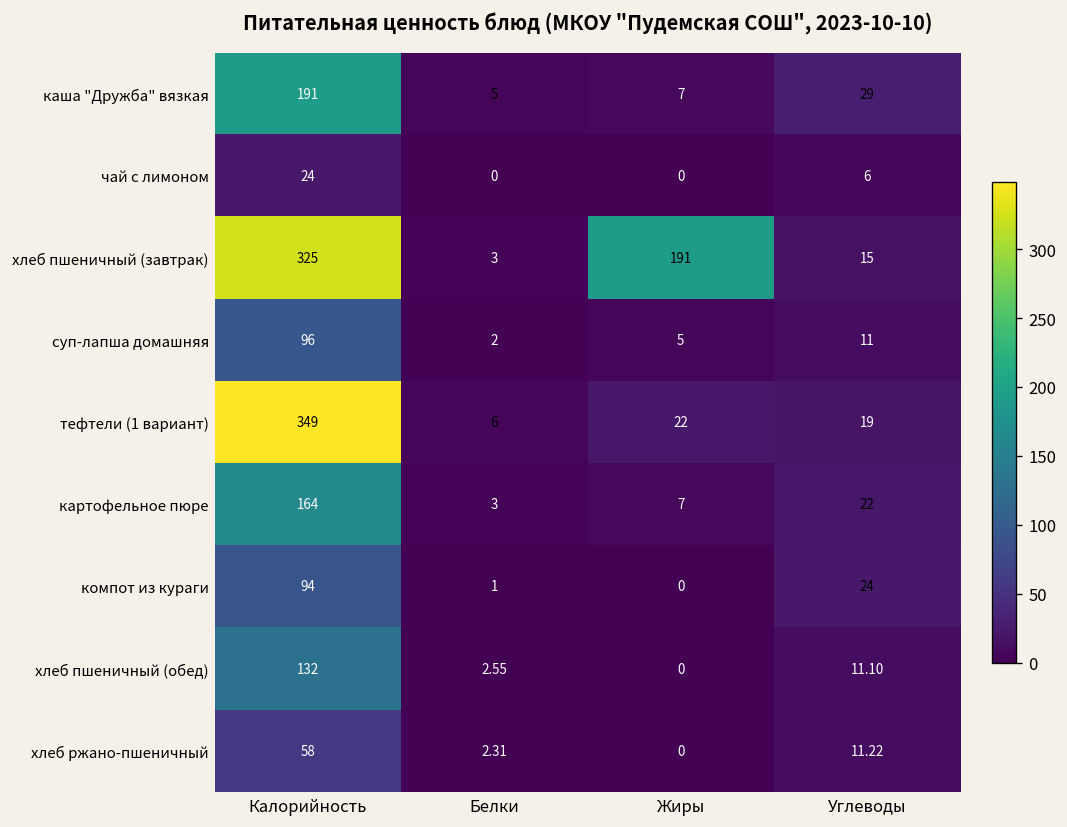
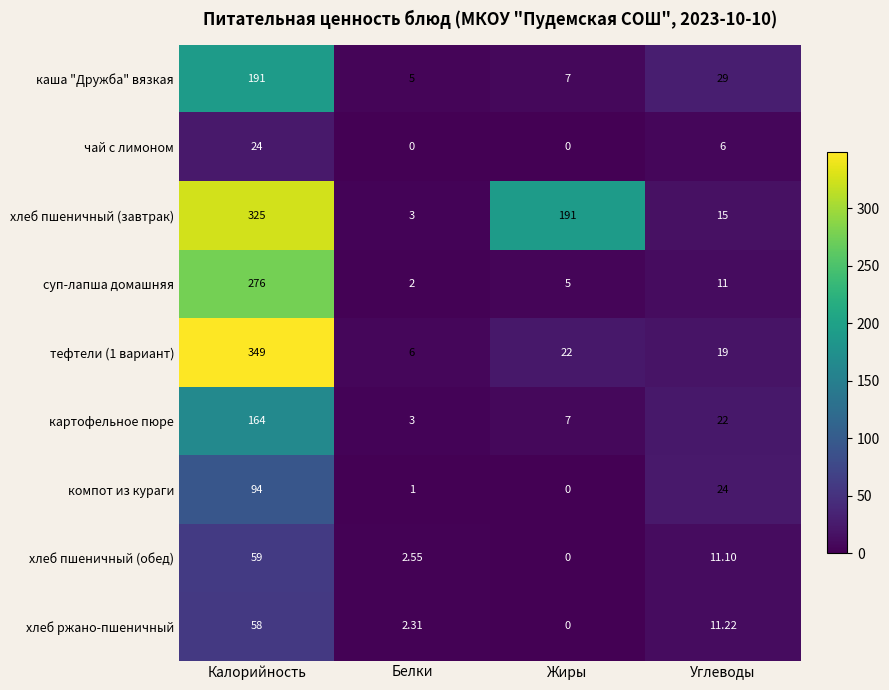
  {
    "каша \"Дружба\" вязкая": {
      "Калорийность": 191,
      "Белки": 5,
      "Жиры": 7,
      "Углеводы": 29
    },
    "чай с лимоном": {
      "Калорийность": 24,
      "Белки": 0,
      "Жиры": 0,
      "Углеводы": 6
    },
    "хлеб пшеничный (завтрак)": {
      "Калорийность": 325,
      "Белки": 3,
      "Жиры": 191,
      "Углеводы": 15
    },
    "суп-лапша домашняя": {
-     "Калорийность": 96,
+     "Калорийность": 276,
      "Белки": 2,
      "Жиры": 5,
      "Углеводы": 11
    },
    "тефтели (1 вариант)": {
      "Калорийность": 349,
      "Белки": 6,
      "Жиры": 22,
      "Углеводы": 19
    },
    "картофельное пюре": {
      "Калорийность": 164,
      "Белки": 3,
      "Жиры": 7,
      "Углеводы": 22
    },
    "компот из кураги": {
      "Калорийность": 94,
      "Белки": 1,
      "Жиры": 0,
      "Углеводы": 24
    },
    "хлеб пшеничный (обед)": {
-     "Калорийность": 132,
+     "Калорийность": 59,
      "Белки": 2.55,
      "Жиры": 0,
      "Углеводы": 11.10
    },
    "хлеб ржано-пшеничный": {
      "Калорийность": 58,
      "Белки": 2.31,
      "Жиры": 0,
      "Углеводы": 11.22
    }
  }
